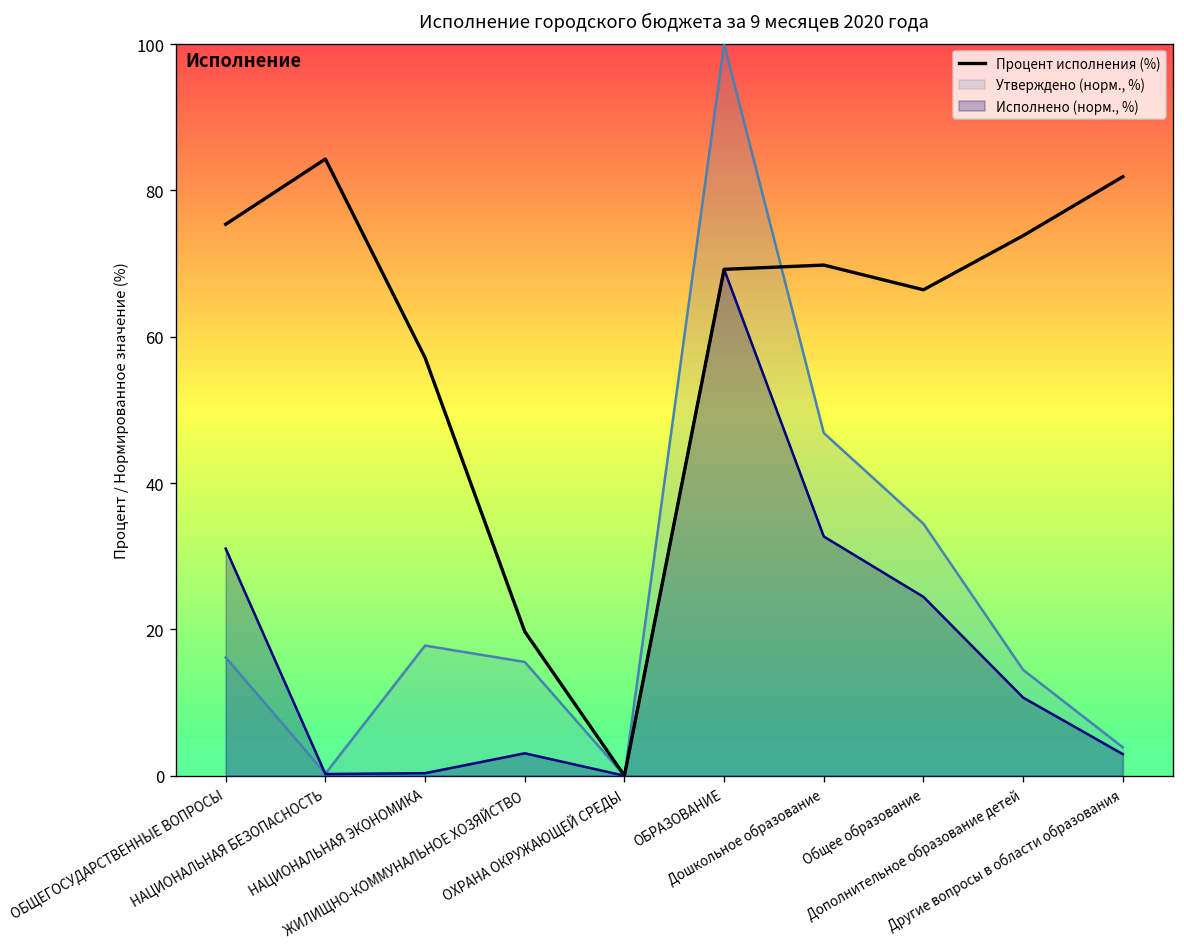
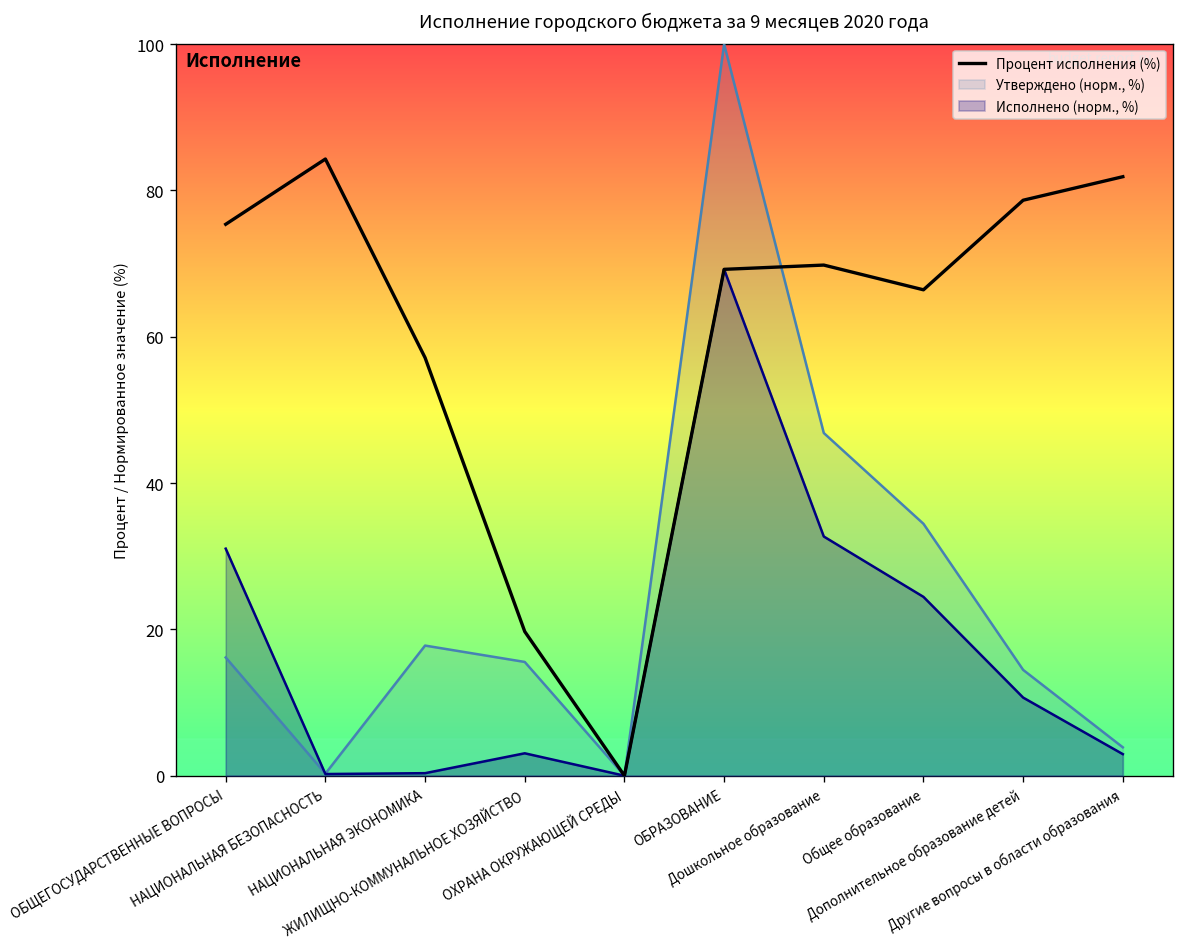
  {
    "Процент исполнения (%)": {
      "ОБЩЕГОСУДАРСТВЕННЫЕ ВОПРОСЫ": 75,
      "НАЦИОНАЛЬНАЯ БЕЗОПАСНОСТЬ": 84,
      "НАЦИОНАЛЬНАЯ ЭКОНОМИКА": 57,
      "ЖИЛИЩНО-КОММУНАЛЬНОЕ ХОЗЯЙСТВО": 20,
      "Дошкольное образование": 70,
      "Общее образование": 66,
-     "Дополнительное образование детей": 74,
+     "Дополнительное образование детей": 79,
      "Другие вопросы в области образования": 82
    },
    "Утверждено (норм., %)": {
      "ОБЩЕГОСУДАРСТВЕННЫЕ ВОПРОСЫ": 16,
      "НАЦИОНАЛЬНАЯ ЭКОНОМИКА": 18,
      "ЖИЛИЩНО-КОММУНАЛЬНОЕ ХОЗЯЙСТВО": 16,
      "ОБРАЗОВАНИЕ": 100,
      "Дошкольное образование": 47,
      "Общее образование": 34,
      "Дополнительное образование детей": 14
    },
    "Исполнено (норм., %)": {
      "ОБЩЕГОСУДАРСТВЕННЫЕ ВОПРОСЫ": 31,
      "Дошкольное образование": 33,
      "Общее образование": 24,
      "Дополнительное образование детей": 11
    }
  }
